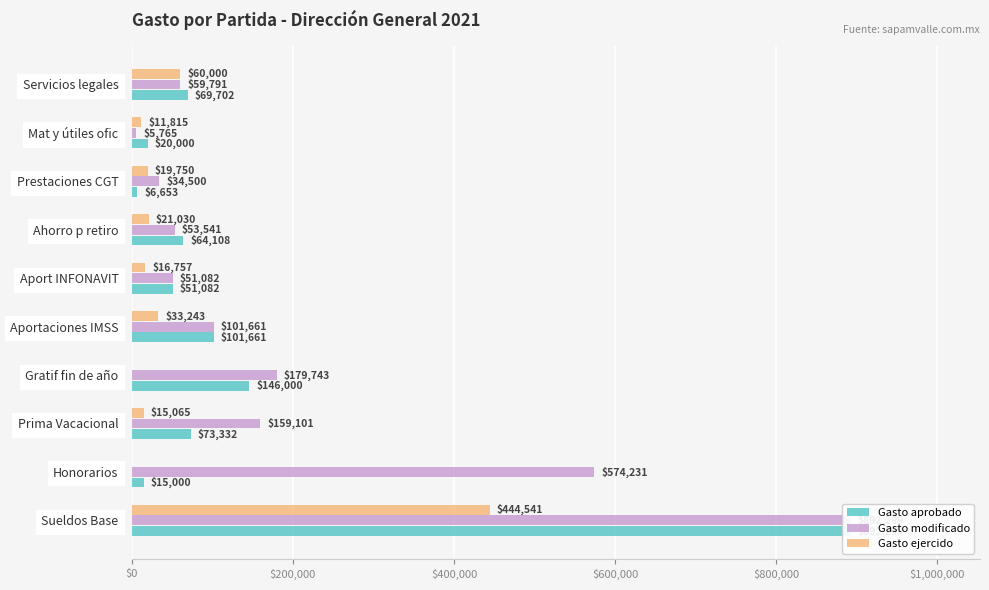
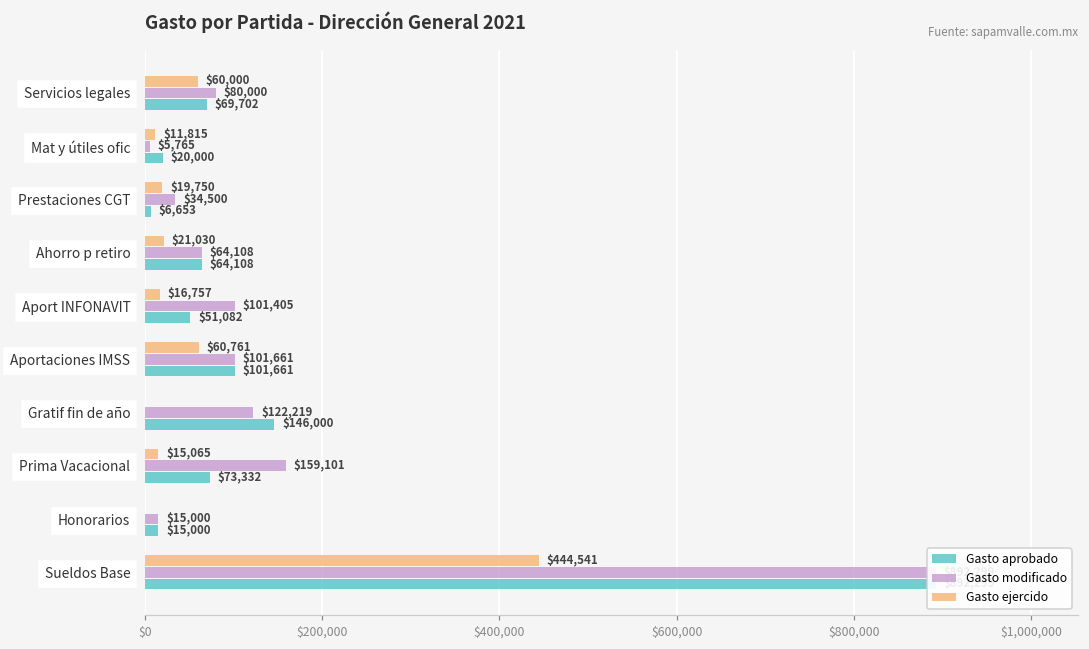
  {
    "Gasto aprobado": {
      "Servicios legales": "$69,702",
      "Mat y útiles ofic": "$20,000",
      "Prestaciones CGT": "$6,653",
      "Ahorro p retiro": "$64,108",
      "Aport INFONAVIT": "$51,082",
      "Aportaciones IMSS": "$101,661",
      "Gratif fin de año": "$146,000",
      "Prima Vacacional": "$73,332",
      "Honorarios": "$15,000"
    },
    "Gasto modificado": {
-     "Servicios legales": "$59,791",
+     "Servicios legales": "$80,000",
      "Mat y útiles ofic": "$5,765",
      "Prestaciones CGT": "$34,500",
-     "Ahorro p retiro": "$53,541",
-     "Aport INFONAVIT": "$51,082",
+     "Ahorro p retiro": "$64,108",
+     "Aport INFONAVIT": "$101,405",
      "Aportaciones IMSS": "$101,661",
-     "Gratif fin de año": "$179,743",
+     "Gratif fin de año": "$122,219",
      "Prima Vacacional": "$159,101",
-     "Honorarios": "$574,231"
+     "Honorarios": "$15,000"
    },
    "Gasto ejercido": {
      "Servicios legales": "$60,000",
      "Mat y útiles ofic": "$11,815",
      "Prestaciones CGT": "$19,750",
      "Ahorro p retiro": "$21,030",
      "Aport INFONAVIT": "$16,757",
-     "Aportaciones IMSS": "$33,243",
+     "Aportaciones IMSS": "$60,761",
      "Prima Vacacional": "$15,065",
      "Sueldos Base": "$444,541"
    }
  }
